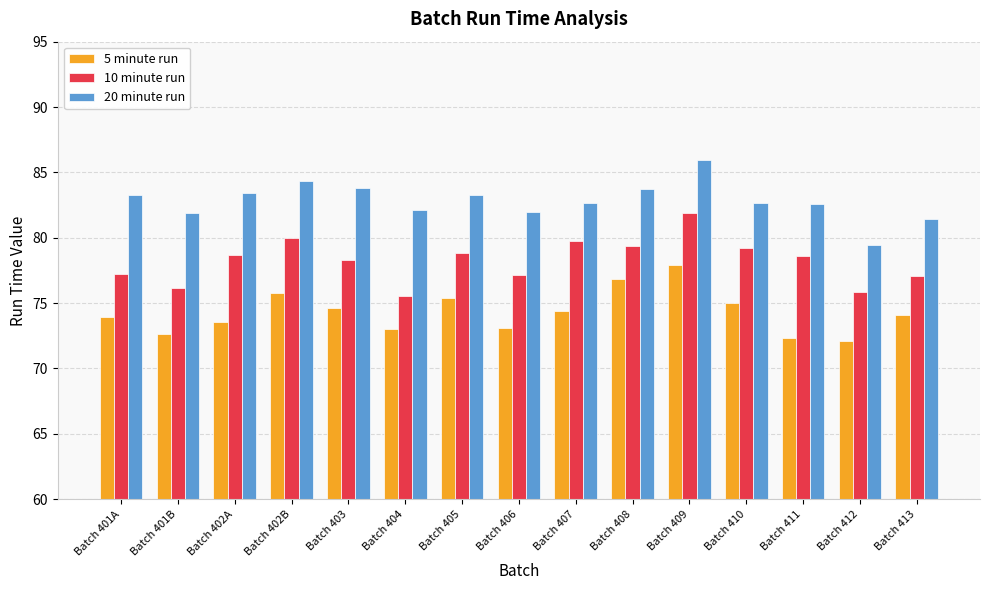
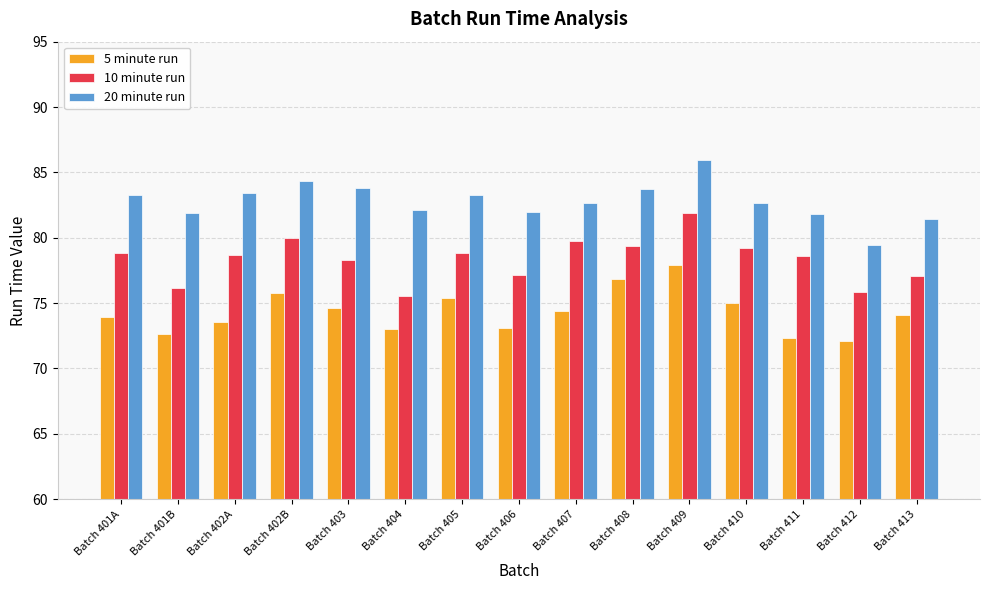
  {
    "5 minute run": {
      "Batch 401A": 73.9,
      "Batch 401B": 72.6,
      "Batch 402A": 73.6,
      "Batch 402B": 75.8,
      "Batch 403": 74.6,
      "Batch 404": 73.0,
      "Batch 405": 75.4,
      "Batch 406": 73.1,
      "Batch 407": 74.4,
      "Batch 408": 76.8,
      "Batch 409": 77.9,
      "Batch 410": 75.0,
      "Batch 411": 72.3,
      "Batch 412": 72.1,
      "Batch 413": 74.1
    },
    "10 minute run": {
-     "Batch 401A": 77.2,
+     "Batch 401A": 78.9,
      "Batch 401B": 76.2,
      "Batch 402A": 78.7,
      "Batch 402B": 80.0,
      "Batch 403": 78.3,
      "Batch 404": 75.5,
      "Batch 405": 78.9,
      "Batch 406": 77.1,
      "Batch 407": 79.7,
      "Batch 408": 79.4,
      "Batch 409": 81.9,
      "Batch 410": 79.2,
      "Batch 411": 78.6,
      "Batch 412": 75.8,
      "Batch 413": 77.1
    },
    "20 minute run": {
      "Batch 401A": 83.3,
      "Batch 401B": 81.9,
      "Batch 402A": 83.4,
      "Batch 402B": 84.3,
      "Batch 403": 83.8,
      "Batch 404": 82.1,
      "Batch 405": 83.3,
      "Batch 406": 82.0,
      "Batch 407": 82.6,
      "Batch 408": 83.7,
      "Batch 409": 85.9,
      "Batch 410": 82.7,
-     "Batch 411": 82.6,
+     "Batch 411": 81.8,
      "Batch 412": 79.5,
      "Batch 413": 81.5
    }
  }
